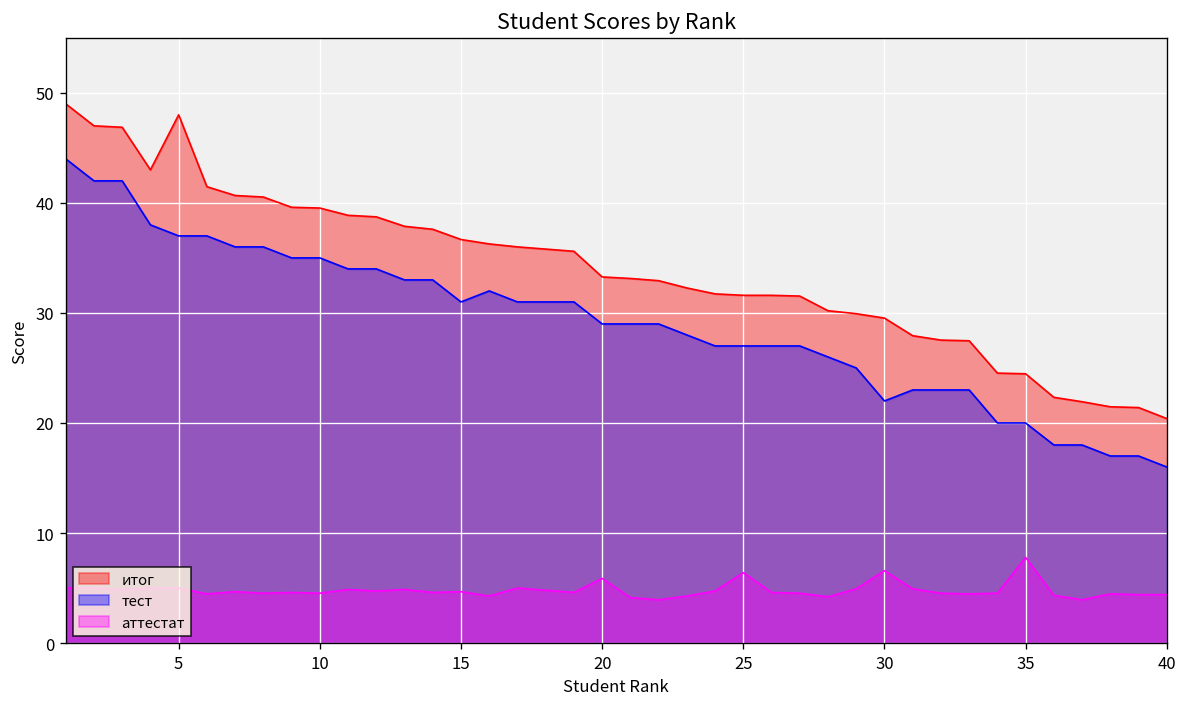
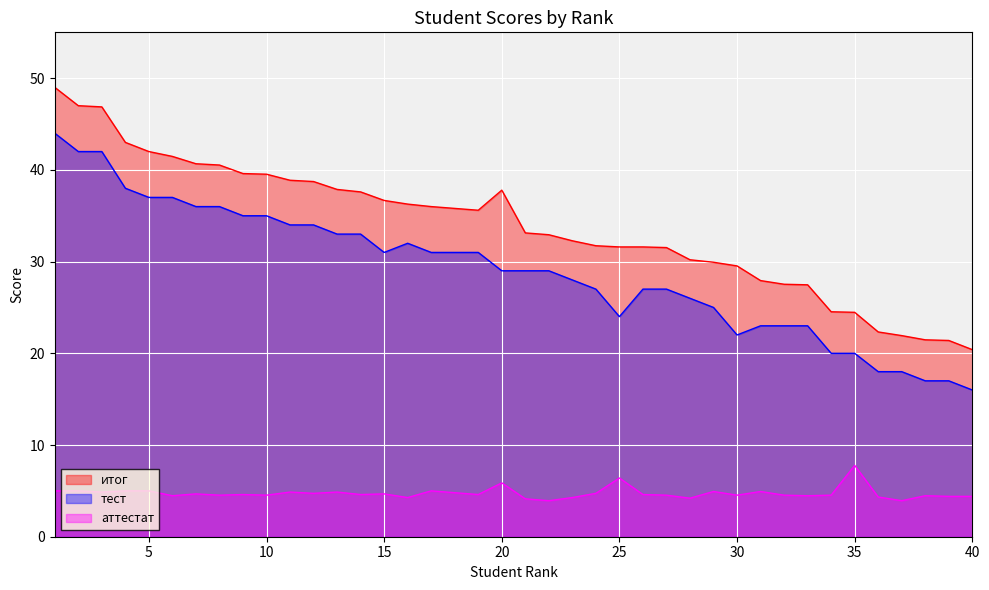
  {
    "итог": {
-     "5": 48,
+     "5": 42,
      "10": 40,
      "15": 37,
-     "20": 33,
+     "20": 38,
      "25": 32,
      "30": 30,
      "35": 24,
      "40": 20
    },
    "тест": {
      "5": 37,
      "10": 35,
      "15": 31,
      "20": 29,
-     "25": 27,
+     "25": 24,
      "30": 22,
      "35": 20,
      "40": 16
    },
    "аттестат": {
      "10": 5,
      "15": 5,
      "20": 6,
      "25": 6,
-     "30": 7,
+     "30": 5,
      "35": 8,
      "40": 4
    }
  }
